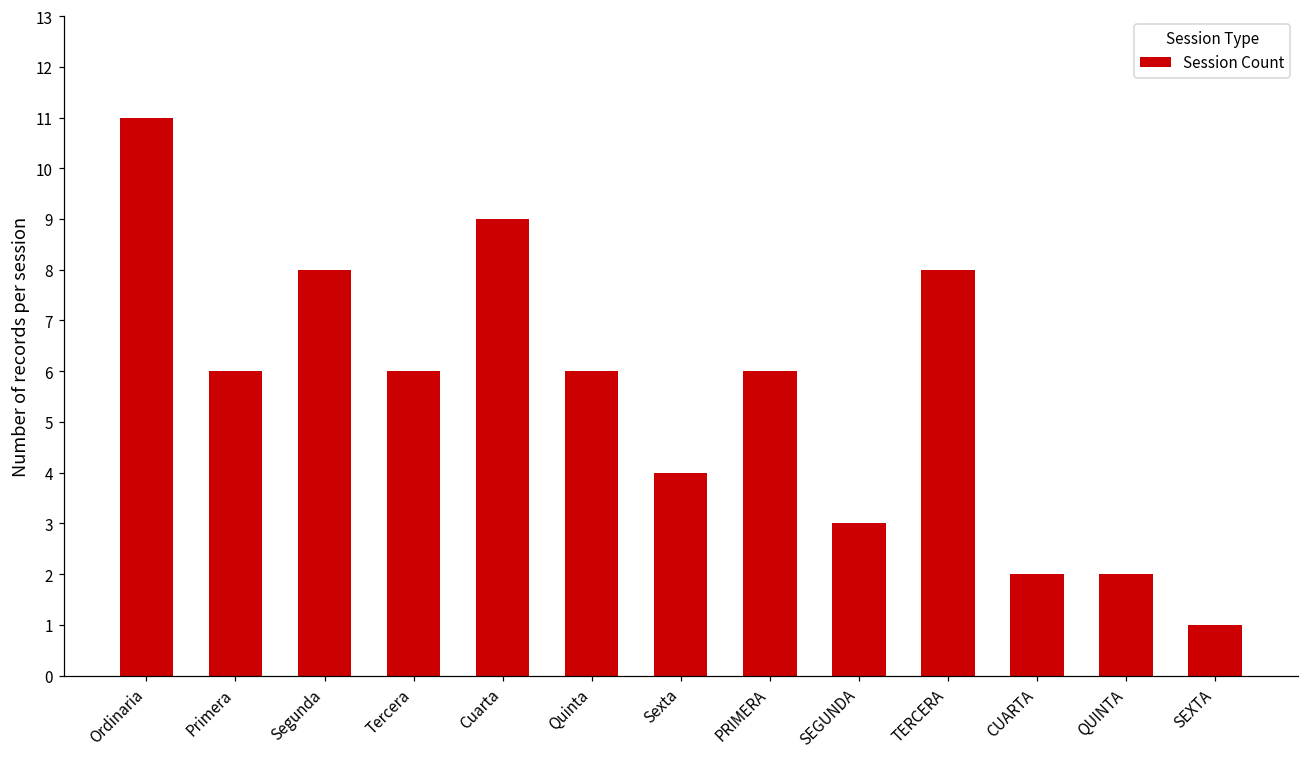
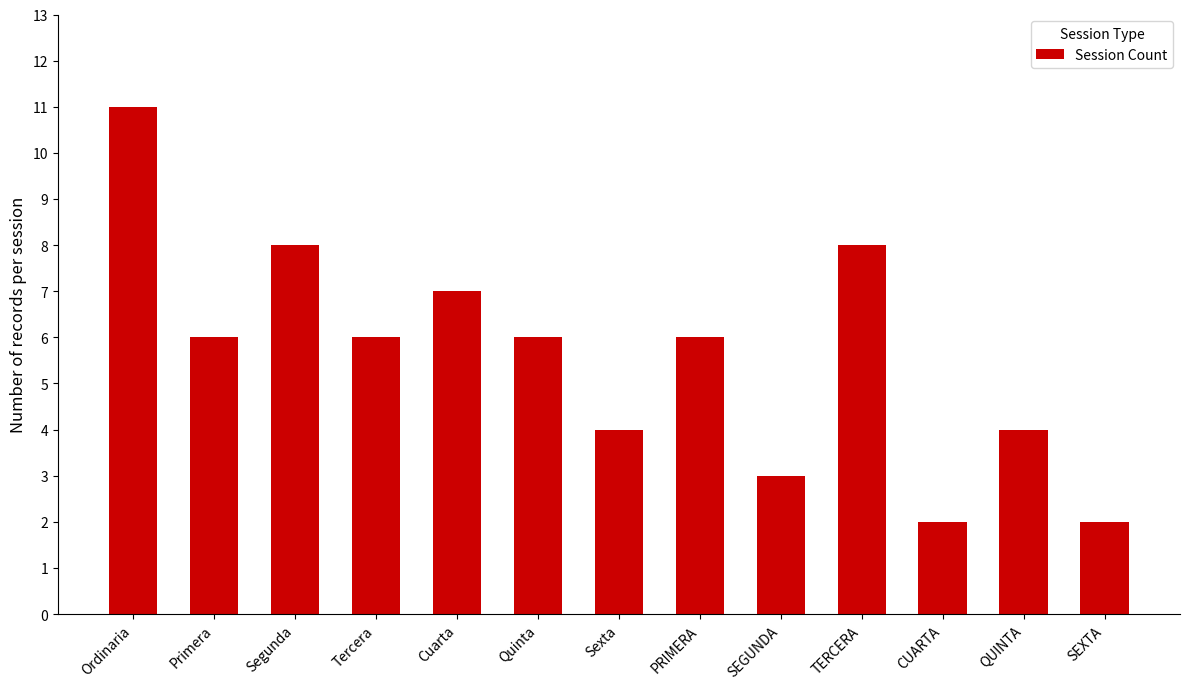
  {
    "Ordinaria": 11,
    "Primera": 6,
    "Segunda": 8,
    "Tercera": 6,
-   "Cuarta": 9,
+   "Cuarta": 7,
    "Quinta": 6,
    "Sexta": 4,
    "PRIMERA": 6,
    "SEGUNDA": 3,
    "TERCERA": 8,
    "CUARTA": 2,
-   "QUINTA": 2,
-   "SEXTA": 1
+   "QUINTA": 4,
+   "SEXTA": 2
  }
